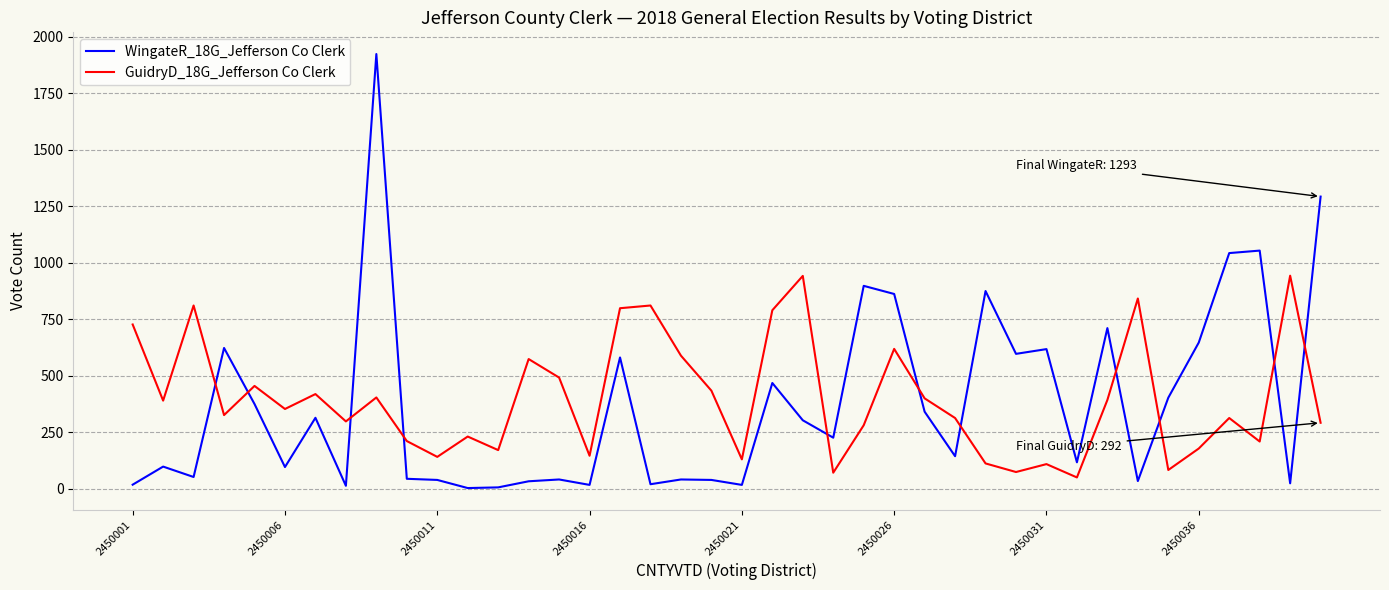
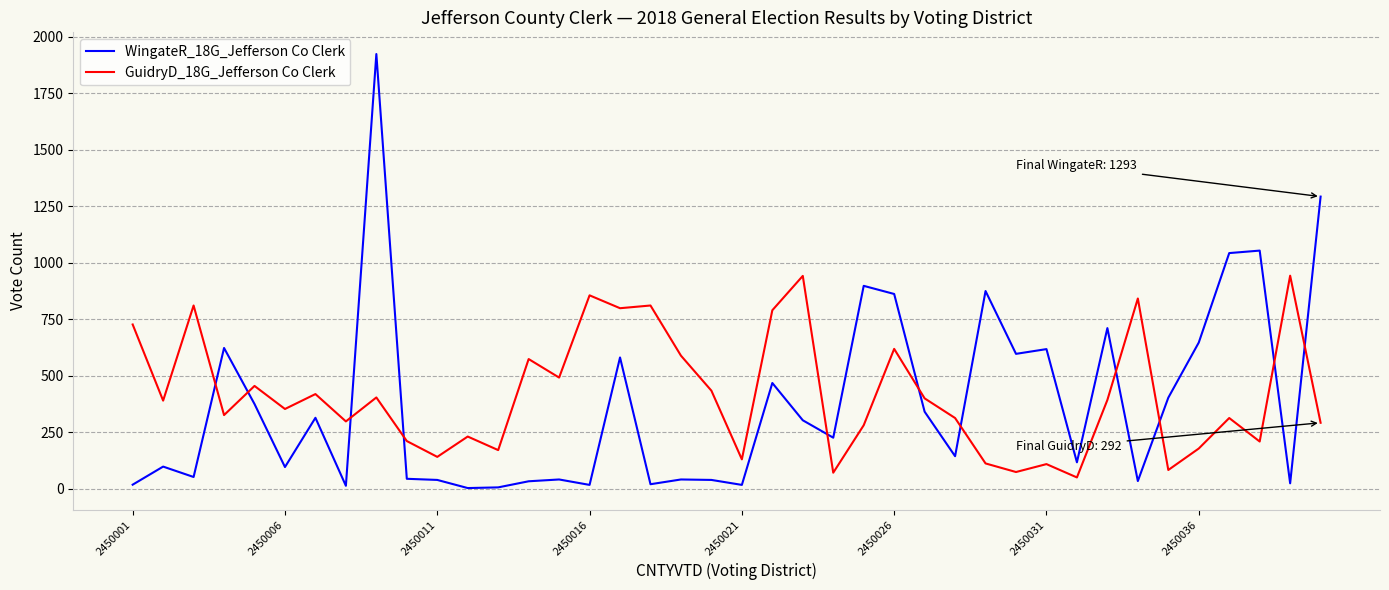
  {
    "WingateR_18G_Jefferson Co Clerk": {
      "2450001": 20,
      "2450006": 100,
      "2450011": 40,
      "2450016": 20,
      "2450021": 20,
      "2450026": 860,
      "2450031": 620,
      "2450036": 650
    },
    "GuidryD_18G_Jefferson Co Clerk": {
      "2450001": 730,
      "2450006": 350,
      "2450011": 140,
-     "2450016": 150,
+     "2450016": 860,
      "2450021": 130,
      "2450026": 620,
      "2450031": 110
    }
  }
